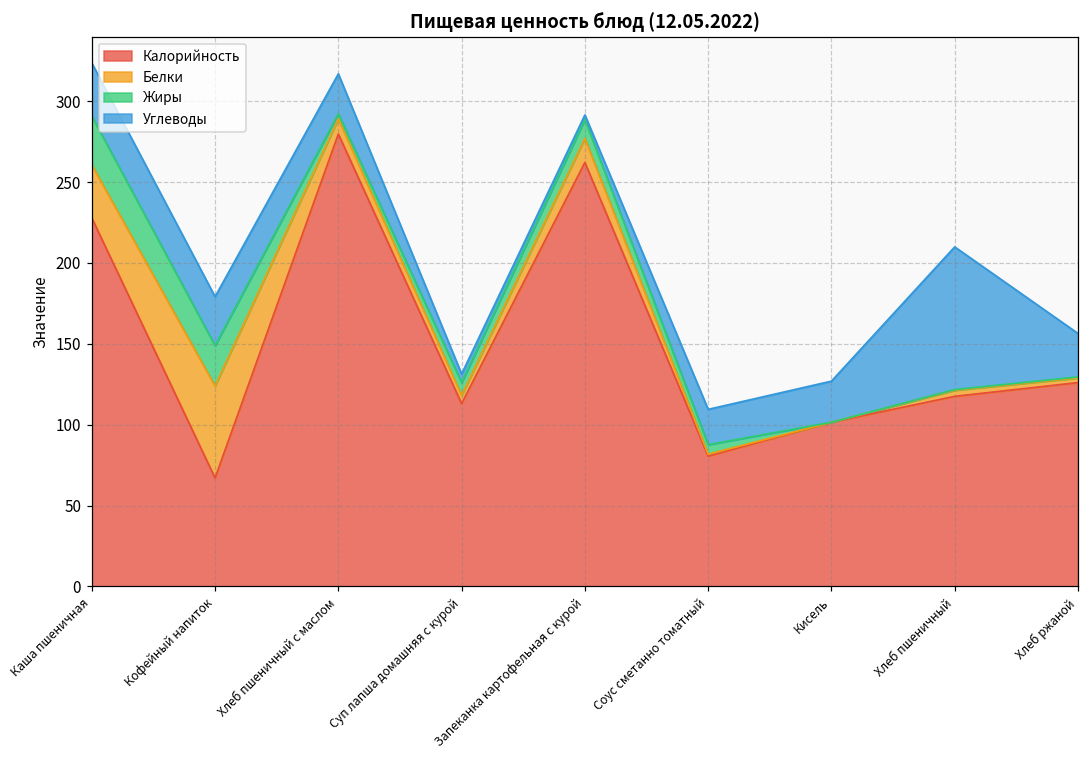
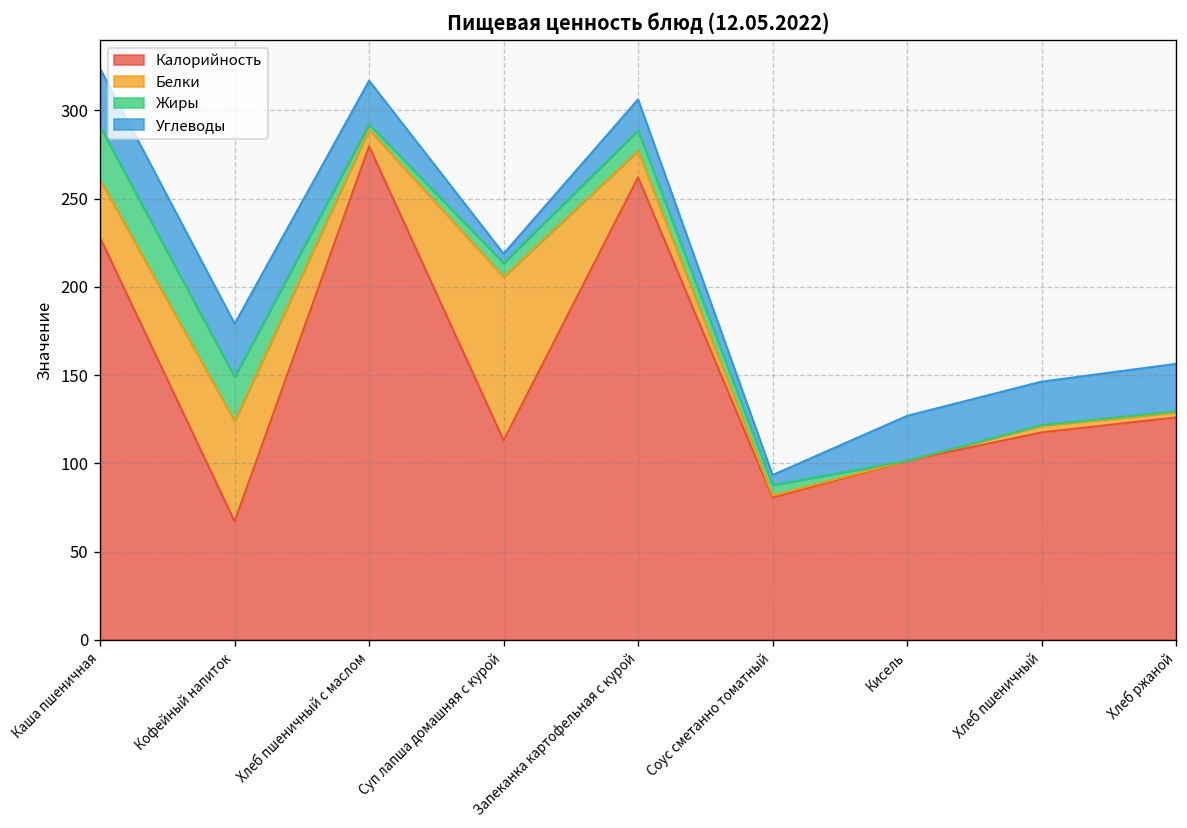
  {
    "Калорийность": {
      "Каша пшеничная": 228,
      "Кофейный напиток": 67,
      "Хлеб пшеничный с маслом": 280,
      "Суп лапша домашняя с курой": 113,
      "Запеканка картофельная с курой": 262,
      "Хлеб пшеничный": 118,
      "Хлеб ржаной": 126
    },
    "Белки": {
      "Каша пшеничная": 33,
      "Кофейный напиток": 57,
      "Хлеб пшеничный с маслом": 9,
-     "Суп лапша домашняя с курой": 5,
+     "Суп лапша домашняя с курой": 93,
      "Запеканка картофельная с курой": 15
    },
    "Жиры": {
      "Каша пшеничная": 30,
      "Кофейный напиток": 25,
      "Хлеб пшеничный с маслом": 3,
      "Суп лапша домашняя с курой": 8,
      "Запеканка картофельная с курой": 12,
      "Соус сметанно томатный": 6
    },
    "Углеводы": {
      "Каша пшеничная": 33,
      "Кофейный напиток": 30,
      "Хлеб пшеничный с маслом": 25,
      "Суп лапша домашняя с курой": 5,
-     "Запеканка картофельная с курой": 3,
-     "Соус сметанно томатный": 22,
+     "Запеканка картофельная с курой": 18,
+     "Соус сметанно томатный": 6,
      "Кисель": 25,
-     "Хлеб пшеничный": 88,
+     "Хлеб пшеничный": 25,
      "Хлеб ржаной": 27
    }
  }
